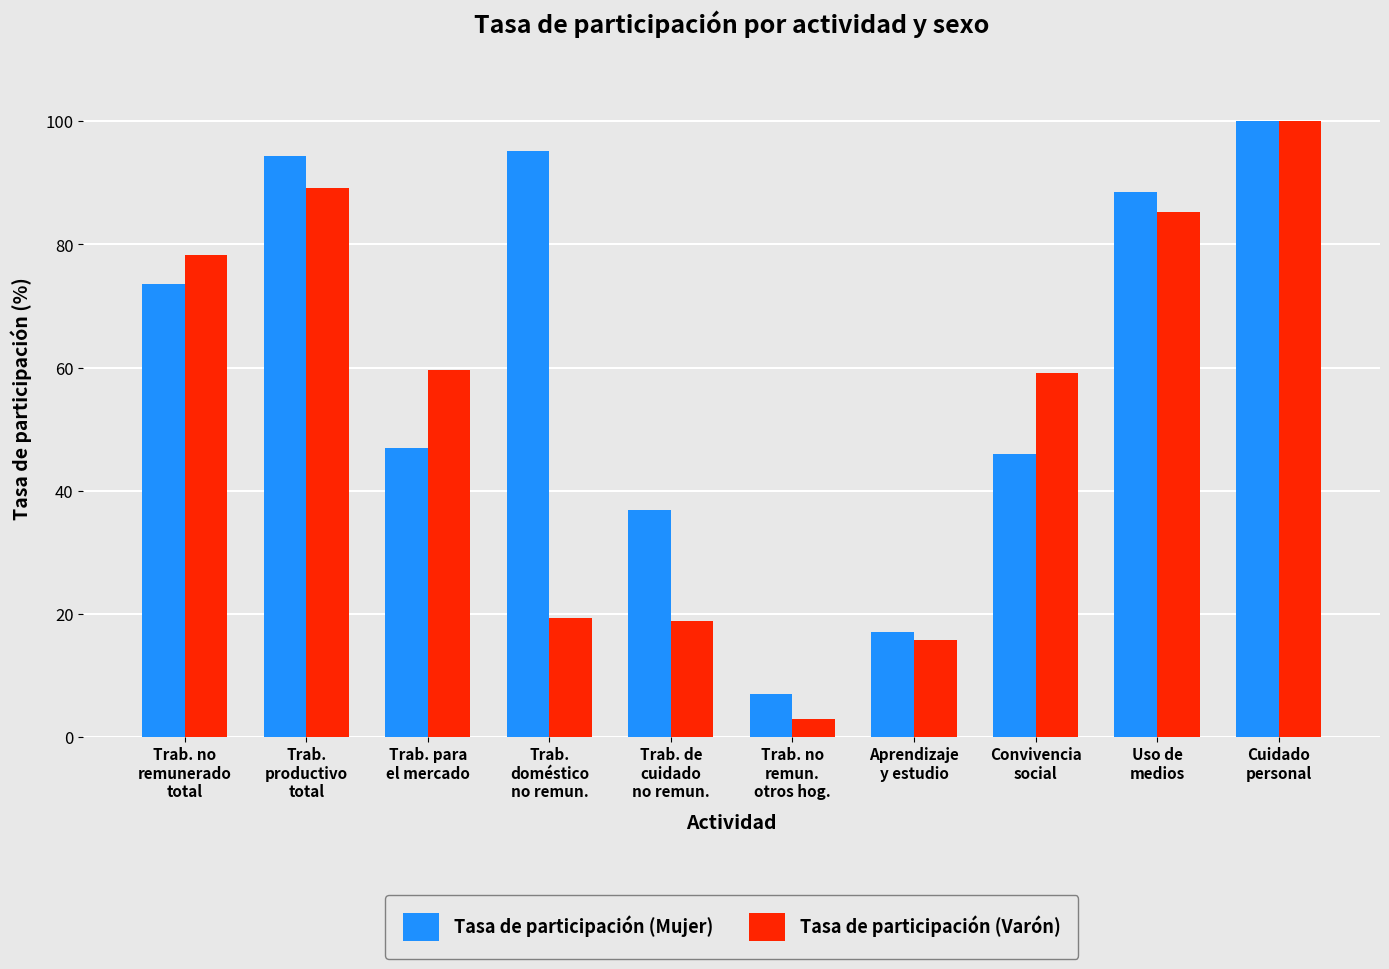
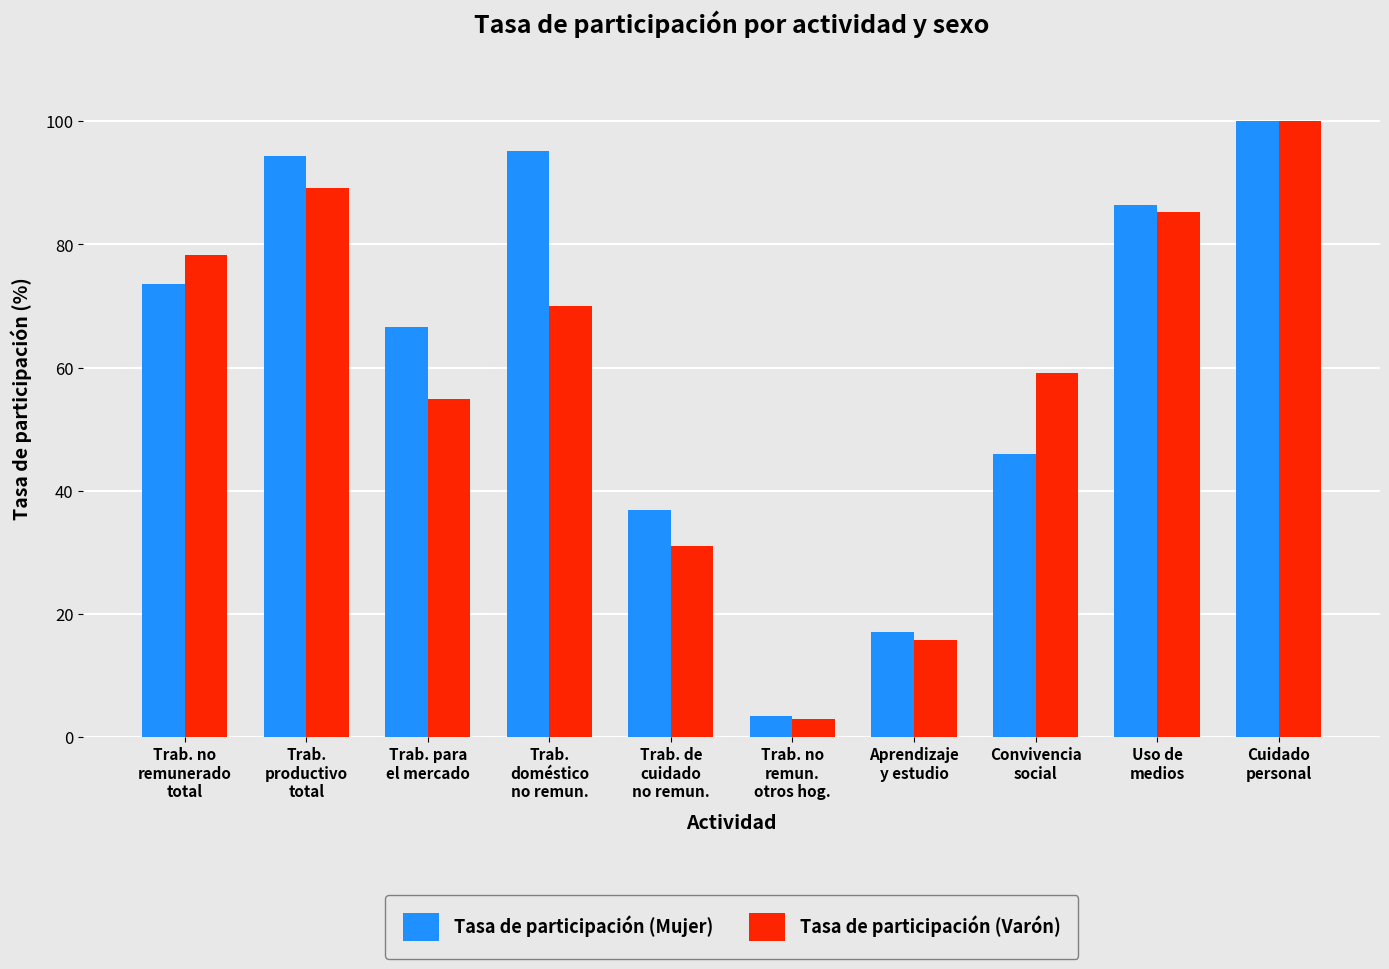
  {
    "Tasa de participación (Mujer)": {
      "Trab. no remunerado total": 74,
      "Trab. productivo total": 94,
-     "Trab. para el mercado": 47,
+     "Trab. para el mercado": 67,
      "Trab. doméstico no remun.": 95,
      "Trab. de cuidado no remun.": 37,
-     "Trab. no remun. otros hog.": 7,
+     "Trab. no remun. otros hog.": 3,
      "Aprendizaje y estudio": 17,
      "Convivencia social": 46,
-     "Uso de medios": 88,
+     "Uso de medios": 86,
      "Cuidado personal": 100
    },
    "Tasa de participación (Varón)": {
      "Trab. no remunerado total": 78,
      "Trab. productivo total": 89,
-     "Trab. para el mercado": 60,
-     "Trab. doméstico no remun.": 19,
-     "Trab. de cuidado no remun.": 19,
+     "Trab. para el mercado": 55,
+     "Trab. doméstico no remun.": 70,
+     "Trab. de cuidado no remun.": 31,
      "Trab. no remun. otros hog.": 3,
      "Aprendizaje y estudio": 16,
      "Convivencia social": 59,
      "Uso de medios": 85,
      "Cuidado personal": 100
    }
  }
